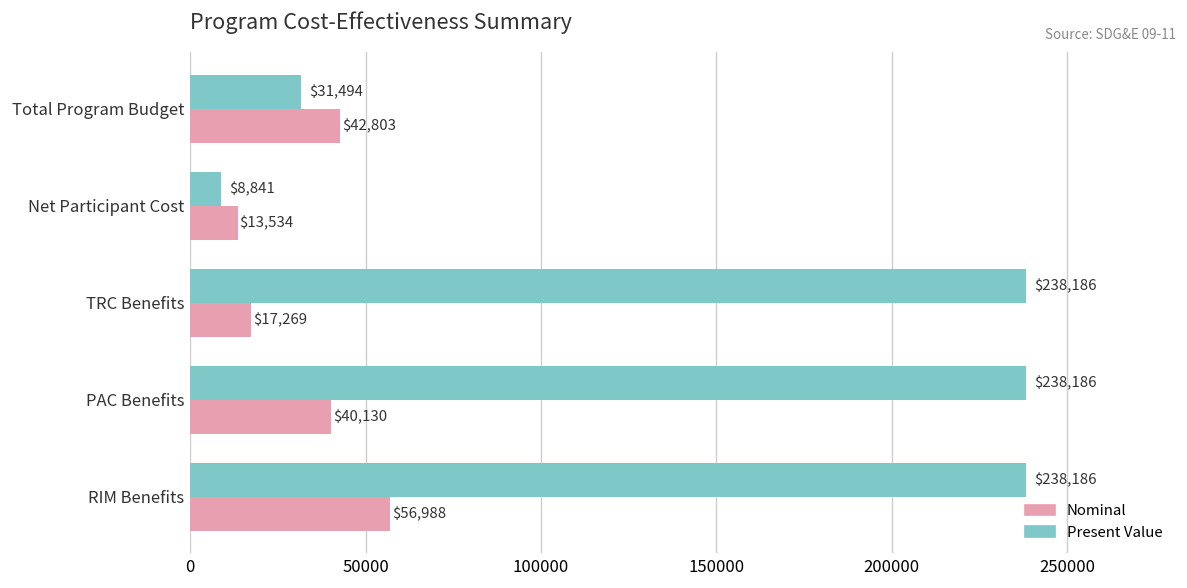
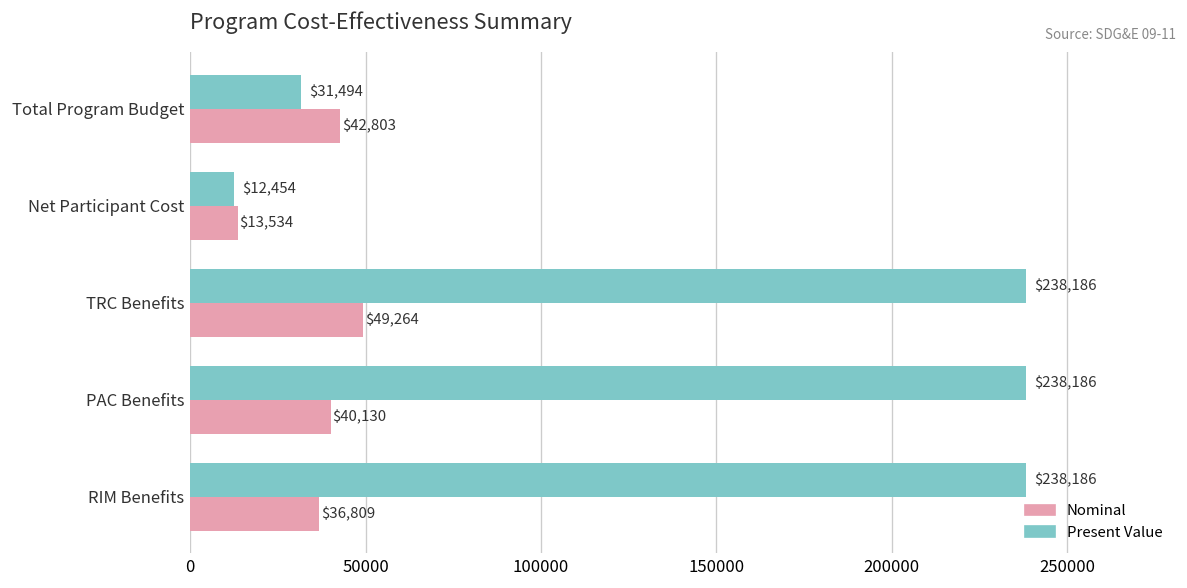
  {
    "Nominal": {
      "Total Program Budget": "$42,803",
      "Net Participant Cost": "$13,534",
-     "TRC Benefits": "$17,269",
+     "TRC Benefits": "$49,264",
      "PAC Benefits": "$40,130",
-     "RIM Benefits": "$56,988"
+     "RIM Benefits": "$36,809"
    },
    "Present Value": {
      "Total Program Budget": "$31,494",
-     "Net Participant Cost": "$8,841",
+     "Net Participant Cost": "$12,454",
      "TRC Benefits": "$238,186",
      "PAC Benefits": "$238,186",
      "RIM Benefits": "$238,186"
    }
  }
